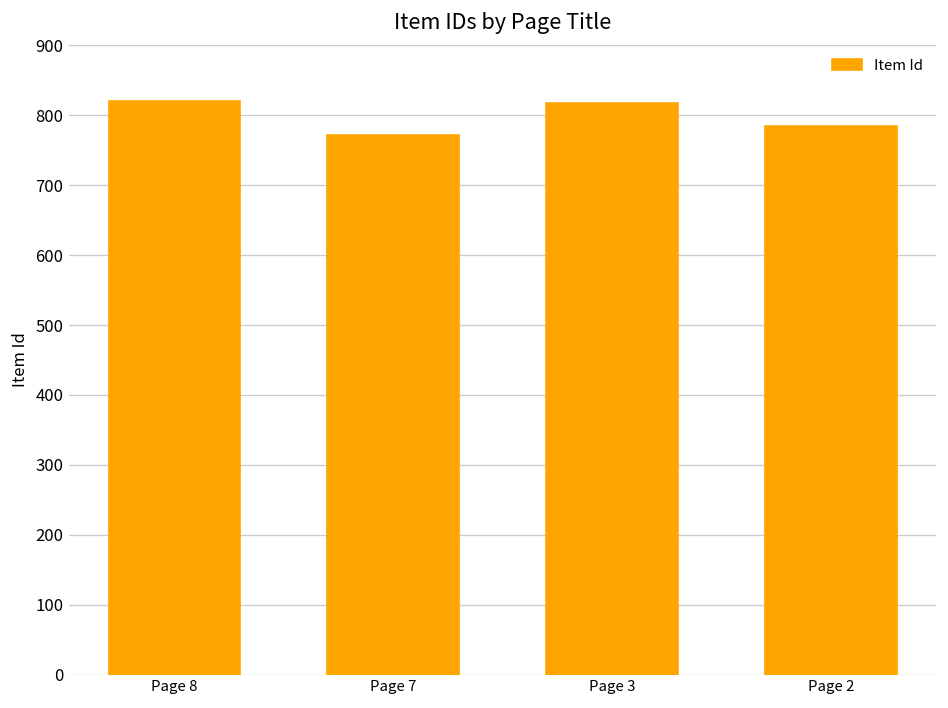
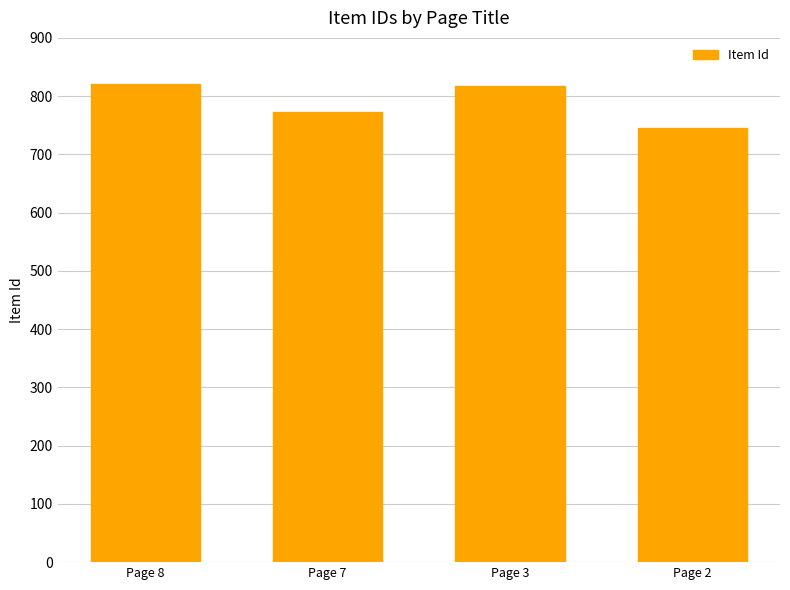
  {
    "Page 8": 820,
    "Page 7": 770,
    "Page 3": 820,
-   "Page 2": 790
+   "Page 2": 750
  }
